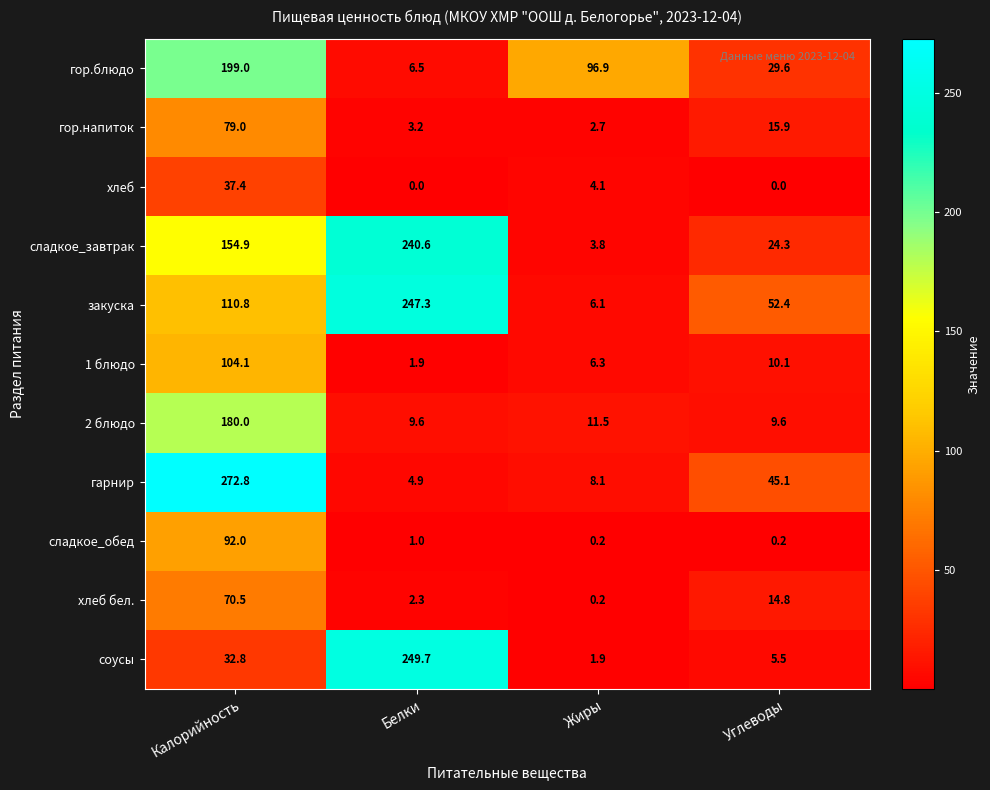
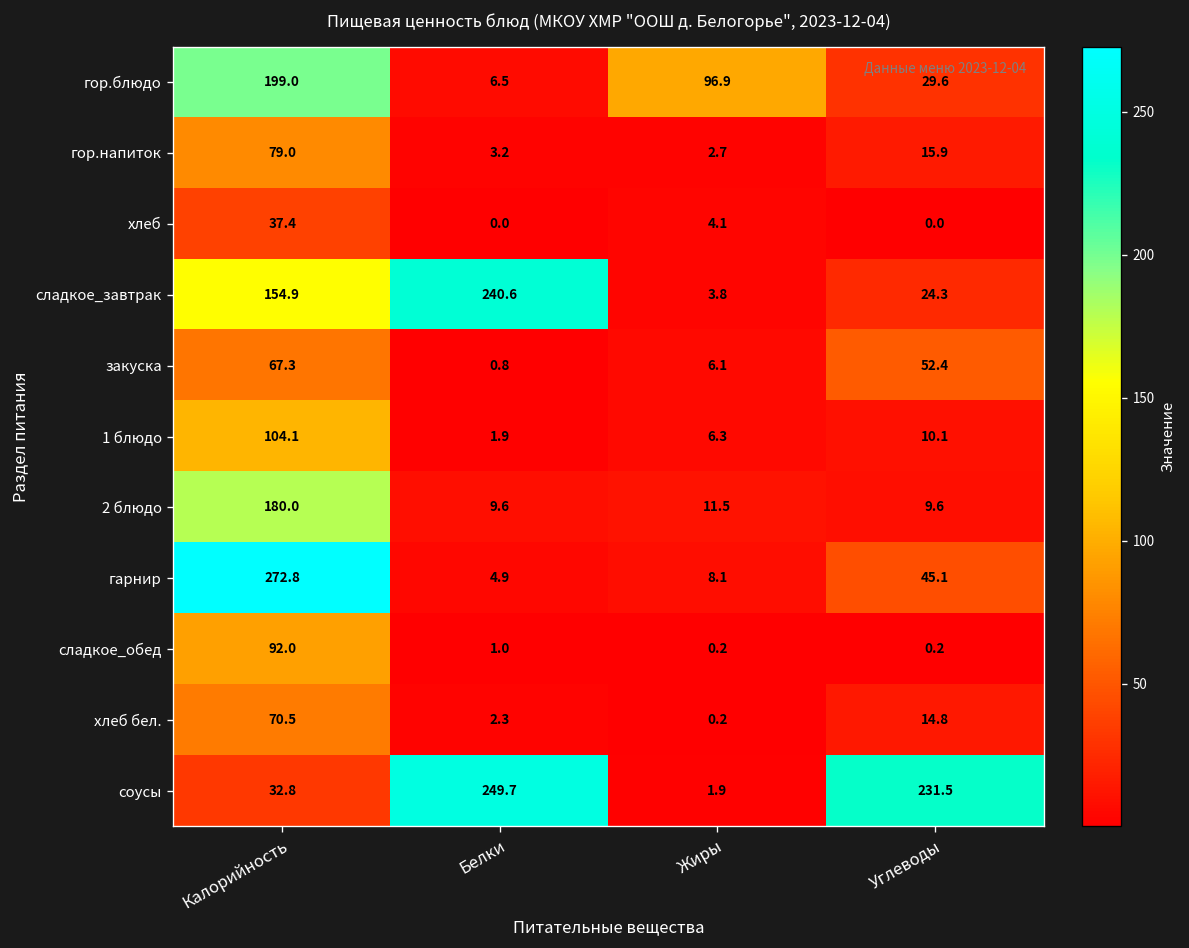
  {
    "гор.блюдо": {
      "Калорийность": 199.0,
      "Белки": 6.5,
      "Жиры": 96.9
    },
    "гор.напиток": {
      "Калорийность": 79.0,
      "Белки": 3.2,
      "Жиры": 2.7,
      "Углеводы": 15.9
    },
    "хлеб": {
      "Калорийность": 37.4,
      "Белки": 0.0,
      "Жиры": 4.1,
      "Углеводы": 0.0
    },
    "сладкое_завтрак": {
      "Калорийность": 154.9,
      "Белки": 240.6,
      "Жиры": 3.8,
      "Углеводы": 24.3
    },
    "закуска": {
-     "Калорийность": 110.8,
-     "Белки": 247.3,
+     "Калорийность": 67.3,
+     "Белки": 0.8,
      "Жиры": 6.1,
      "Углеводы": 52.4
    },
    "1 блюдо": {
      "Калорийность": 104.1,
      "Белки": 1.9,
      "Жиры": 6.3,
      "Углеводы": 10.1
    },
    "2 блюдо": {
      "Калорийность": 180.0,
      "Белки": 9.6,
      "Жиры": 11.5,
      "Углеводы": 9.6
    },
    "гарнир": {
      "Калорийность": 272.8,
      "Белки": 4.9,
      "Жиры": 8.1,
      "Углеводы": 45.1
    },
    "сладкое_обед": {
      "Калорийность": 92.0,
      "Белки": 1.0,
      "Жиры": 0.2,
      "Углеводы": 0.2
    },
    "хлеб бел.": {
      "Калорийность": 70.5,
      "Белки": 2.3,
      "Жиры": 0.2,
      "Углеводы": 14.8
    },
    "соусы": {
      "Калорийность": 32.8,
      "Белки": 249.7,
      "Жиры": 1.9,
-     "Углеводы": 5.5
+     "Углеводы": 231.5
    }
  }
